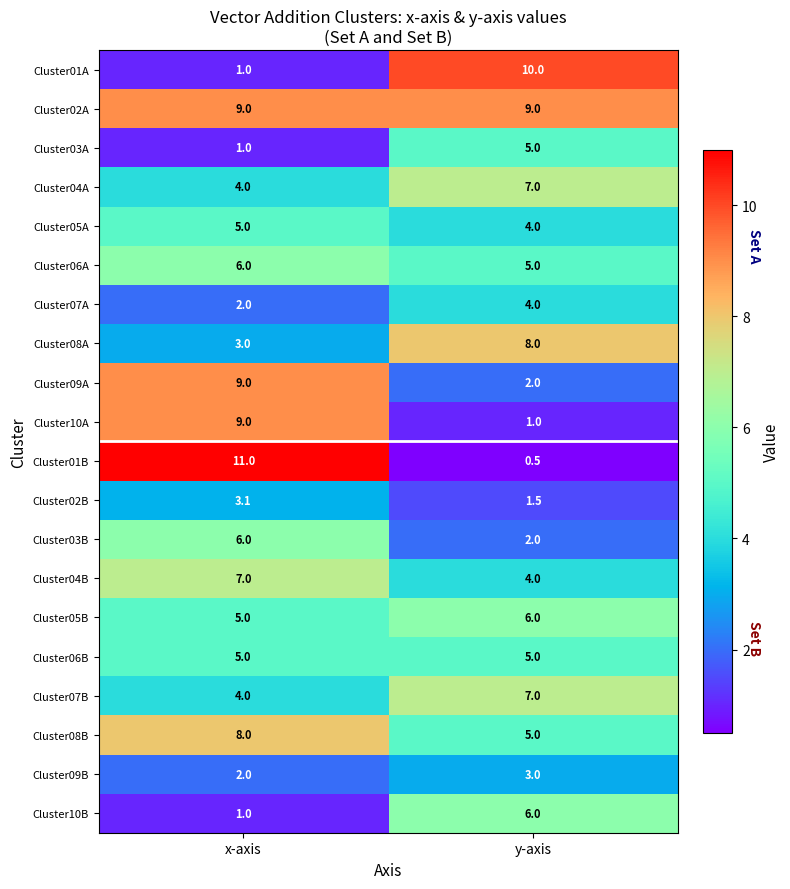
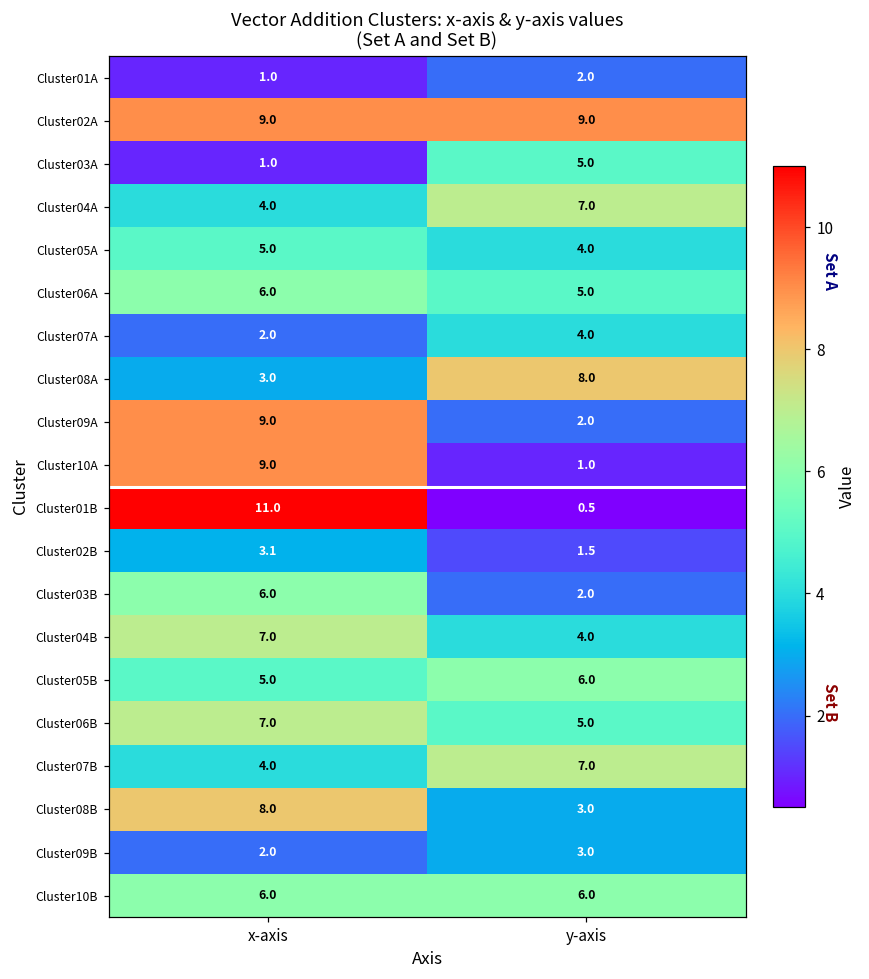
  {
    "Cluster01A": {
      "x-axis": 1.0,
-     "y-axis": 10.0
+     "y-axis": 2.0
    },
    "Cluster02A": {
      "x-axis": 9.0,
      "y-axis": 9.0
    },
    "Cluster03A": {
      "x-axis": 1.0,
      "y-axis": 5.0
    },
    "Cluster04A": {
      "x-axis": 4.0,
      "y-axis": 7.0
    },
    "Cluster05A": {
      "x-axis": 5.0,
      "y-axis": 4.0
    },
    "Cluster06A": {
      "x-axis": 6.0,
      "y-axis": 5.0
    },
    "Cluster07A": {
      "x-axis": 2.0,
      "y-axis": 4.0
    },
    "Cluster08A": {
      "x-axis": 3.0,
      "y-axis": 8.0
    },
    "Cluster09A": {
      "x-axis": 9.0,
      "y-axis": 2.0
    },
    "Cluster10A": {
      "x-axis": 9.0,
      "y-axis": 1.0
    },
    "Cluster01B": {
      "x-axis": 11.0,
      "y-axis": 0.5
    },
    "Cluster02B": {
      "x-axis": 3.1,
      "y-axis": 1.5
    },
    "Cluster03B": {
      "x-axis": 6.0,
      "y-axis": 2.0
    },
    "Cluster04B": {
      "x-axis": 7.0,
      "y-axis": 4.0
    },
    "Cluster05B": {
      "x-axis": 5.0,
      "y-axis": 6.0
    },
    "Cluster06B": {
-     "x-axis": 5.0,
+     "x-axis": 7.0,
      "y-axis": 5.0
    },
    "Cluster07B": {
      "x-axis": 4.0,
      "y-axis": 7.0
    },
    "Cluster08B": {
      "x-axis": 8.0,
-     "y-axis": 5.0
+     "y-axis": 3.0
    },
    "Cluster09B": {
      "x-axis": 2.0,
      "y-axis": 3.0
    },
    "Cluster10B": {
-     "x-axis": 1.0,
+     "x-axis": 6.0,
      "y-axis": 6.0
    }
  }
